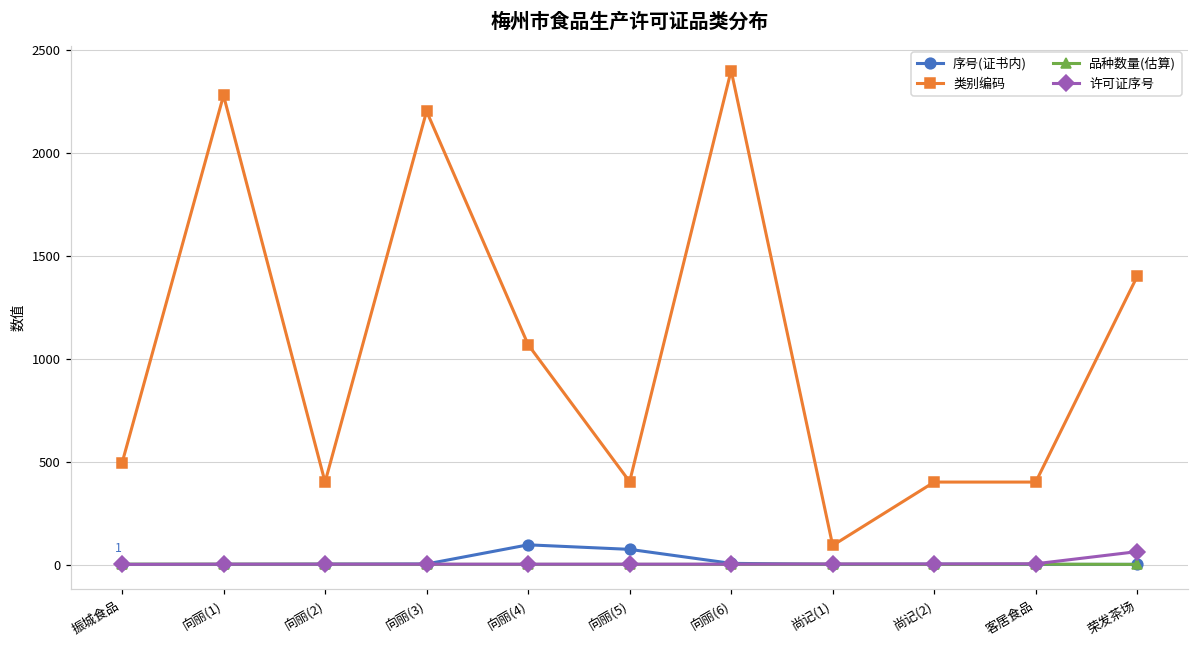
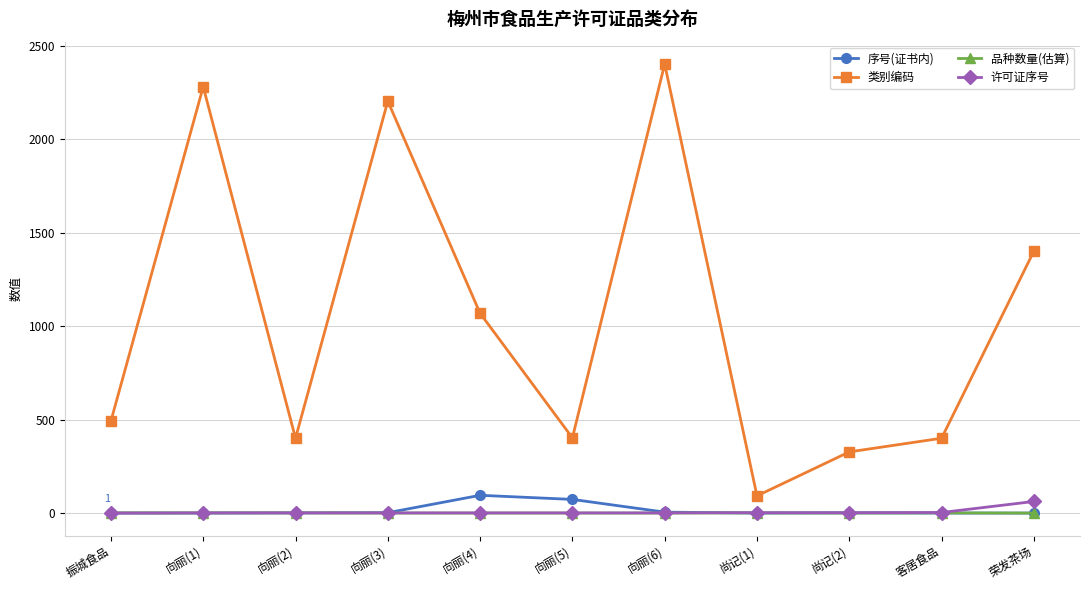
  {
    "序号(证书内)": {
      "向丽(4)": 100,
      "向丽(5)": 70
    },
    "类别编码": {
      "振城食品": 490,
      "向丽(1)": 2280,
      "向丽(2)": 400,
      "向丽(3)": 2200,
      "向丽(4)": 1070,
      "向丽(5)": 400,
      "向丽(6)": 2400,
      "尚记(1)": 90,
-     "尚记(2)": 400,
+     "尚记(2)": 330,
      "客居食品": 400,
      "荣发茶场": 1400
    },
    "许可证序号": {
      "荣发茶场": 60
    }
  }
